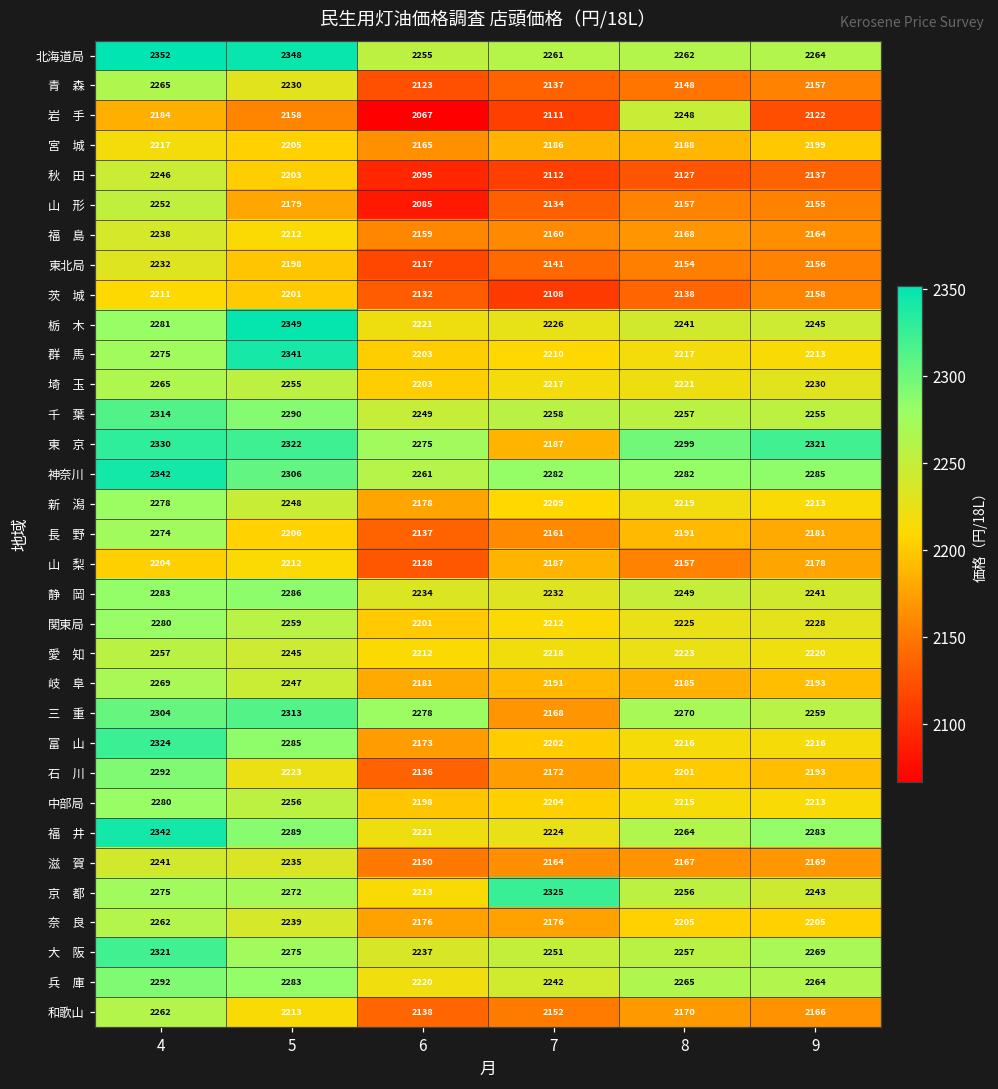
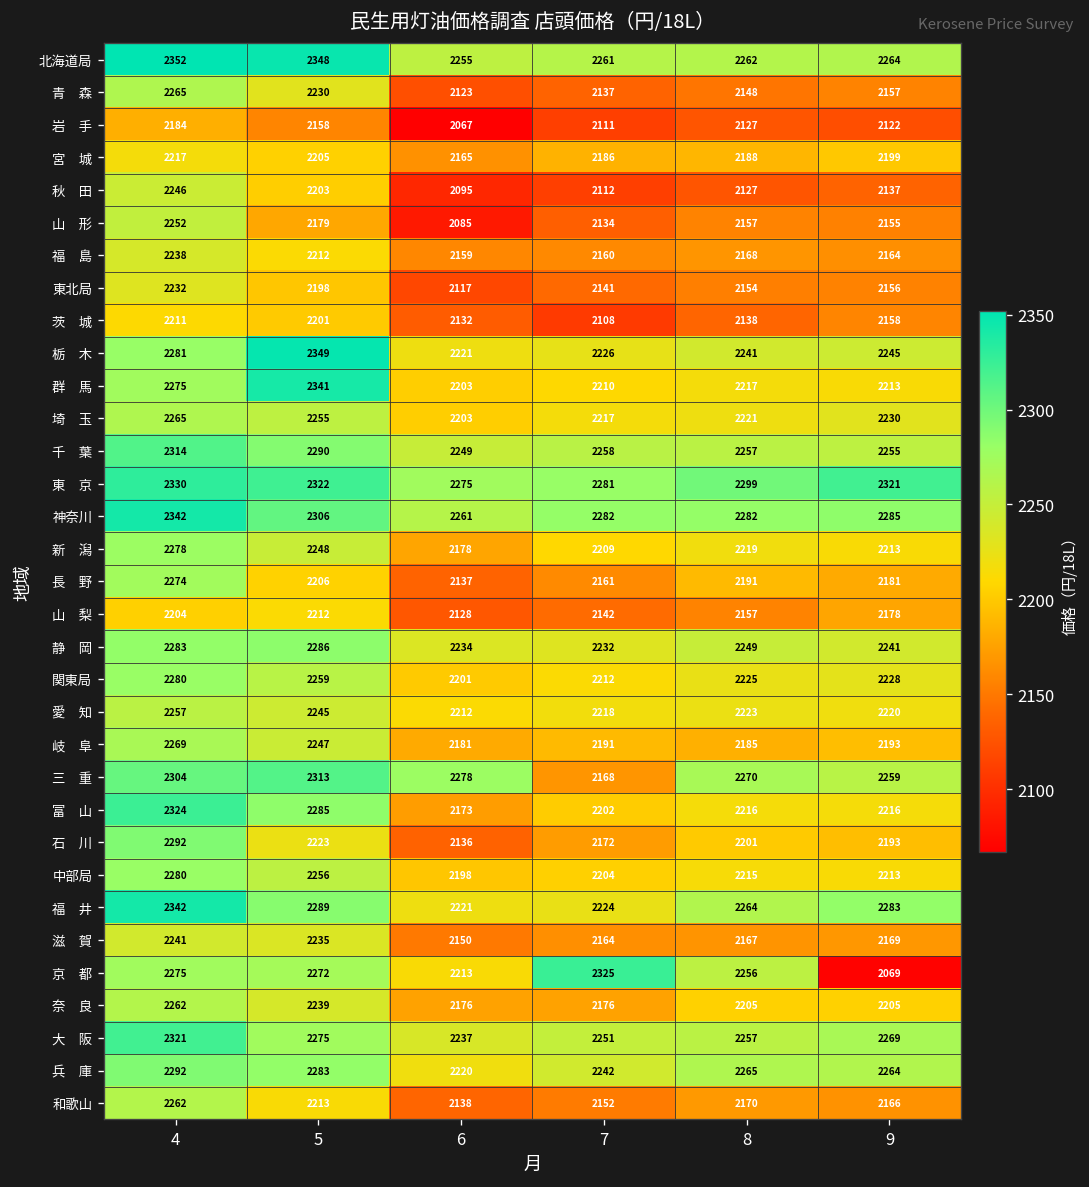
  {
    "北海道局": {
      "4": 2352,
      "5": 2348,
      "6": 2255,
      "7": 2261,
      "8": 2262,
      "9": 2264
    },
    "青 森": {
      "4": 2265,
      "5": 2230,
      "6": 2123,
      "7": 2137,
      "8": 2148,
      "9": 2157
    },
    "岩 手": {
      "4": 2184,
      "5": 2158,
      "6": 2067,
      "7": 2111,
-     "8": 2248,
+     "8": 2127,
      "9": 2122
    },
    "宮 城": {
      "4": 2217,
      "5": 2205,
      "6": 2165,
      "7": 2186,
      "8": 2188,
      "9": 2199
    },
    "秋 田": {
      "4": 2246,
      "5": 2203,
      "6": 2095,
      "7": 2112,
      "8": 2127,
      "9": 2137
    },
    "山 形": {
      "4": 2252,
      "5": 2179,
      "6": 2085,
      "7": 2134,
      "8": 2157,
      "9": 2155
    },
    "福 島": {
      "4": 2238,
      "5": 2212,
      "6": 2159,
      "7": 2160,
      "8": 2168,
      "9": 2164
    },
    "東北局": {
      "4": 2232,
      "5": 2198,
      "6": 2117,
      "7": 2141,
      "8": 2154,
      "9": 2156
    },
    "茨 城": {
      "4": 2211,
      "5": 2201,
      "6": 2132,
      "7": 2108,
      "8": 2138,
      "9": 2158
    },
    "栃 木": {
      "4": 2281,
      "5": 2349,
      "6": 2221,
      "7": 2226,
      "8": 2241,
      "9": 2245
    },
    "群 馬": {
      "4": 2275,
      "5": 2341,
      "6": 2203,
      "7": 2210,
      "8": 2217,
      "9": 2213
    },
    "埼 玉": {
      "4": 2265,
      "5": 2255,
      "6": 2203,
      "7": 2217,
      "8": 2221,
      "9": 2230
    },
    "千 葉": {
      "4": 2314,
      "5": 2290,
      "6": 2249,
      "7": 2258,
      "8": 2257,
      "9": 2255
    },
    "東 京": {
      "4": 2330,
      "5": 2322,
      "6": 2275,
-     "7": 2187,
+     "7": 2281,
      "8": 2299,
      "9": 2321
    },
    "神奈川": {
      "4": 2342,
      "5": 2306,
      "6": 2261,
      "7": 2282,
      "8": 2282,
      "9": 2285
    },
    "新 潟": {
      "4": 2278,
      "5": 2248,
      "6": 2178,
      "7": 2209,
      "8": 2219,
      "9": 2213
    },
    "長 野": {
      "4": 2274,
      "5": 2206,
      "6": 2137,
      "7": 2161,
      "8": 2191,
      "9": 2181
    },
    "山 梨": {
      "4": 2204,
      "5": 2212,
      "6": 2128,
-     "7": 2187,
+     "7": 2142,
      "8": 2157,
      "9": 2178
    },
    "静 岡": {
      "4": 2283,
      "5": 2286,
      "6": 2234,
      "7": 2232,
      "8": 2249,
      "9": 2241
    },
    "関東局": {
      "4": 2280,
      "5": 2259,
      "6": 2201,
      "7": 2212,
      "8": 2225,
      "9": 2228
    },
    "愛 知": {
      "4": 2257,
      "5": 2245,
      "6": 2212,
      "7": 2218,
      "8": 2223,
      "9": 2220
    },
    "岐 阜": {
      "4": 2269,
      "5": 2247,
      "6": 2181,
      "7": 2191,
      "8": 2185,
      "9": 2193
    },
    "三 重": {
      "4": 2304,
      "5": 2313,
      "6": 2278,
      "7": 2168,
      "8": 2270,
      "9": 2259
    },
    "富 山": {
      "4": 2324,
      "5": 2285,
      "6": 2173,
      "7": 2202,
      "8": 2216,
      "9": 2216
    },
    "石 川": {
      "4": 2292,
      "5": 2223,
      "6": 2136,
      "7": 2172,
      "8": 2201,
      "9": 2193
    },
    "中部局": {
      "4": 2280,
      "5": 2256,
      "6": 2198,
      "7": 2204,
      "8": 2215,
      "9": 2213
    },
    "福 井": {
      "4": 2342,
      "5": 2289,
      "6": 2221,
      "7": 2224,
      "8": 2264,
      "9": 2283
    },
    "滋 賀": {
      "4": 2241,
      "5": 2235,
      "6": 2150,
      "7": 2164,
      "8": 2167,
      "9": 2169
    },
    "京 都": {
      "4": 2275,
      "5": 2272,
      "6": 2213,
      "7": 2325,
      "8": 2256,
-     "9": 2243
+     "9": 2069
    },
    "奈 良": {
      "4": 2262,
      "5": 2239,
      "6": 2176,
      "7": 2176,
      "8": 2205,
      "9": 2205
    },
    "大 阪": {
      "4": 2321,
      "5": 2275,
      "6": 2237,
      "7": 2251,
      "8": 2257,
      "9": 2269
    },
    "兵 庫": {
      "4": 2292,
      "5": 2283,
      "6": 2220,
      "7": 2242,
      "8": 2265,
      "9": 2264
    },
    "和歌山": {
      "4": 2262,
      "5": 2213,
      "6": 2138,
      "7": 2152,
      "8": 2170,
      "9": 2166
    }
  }
